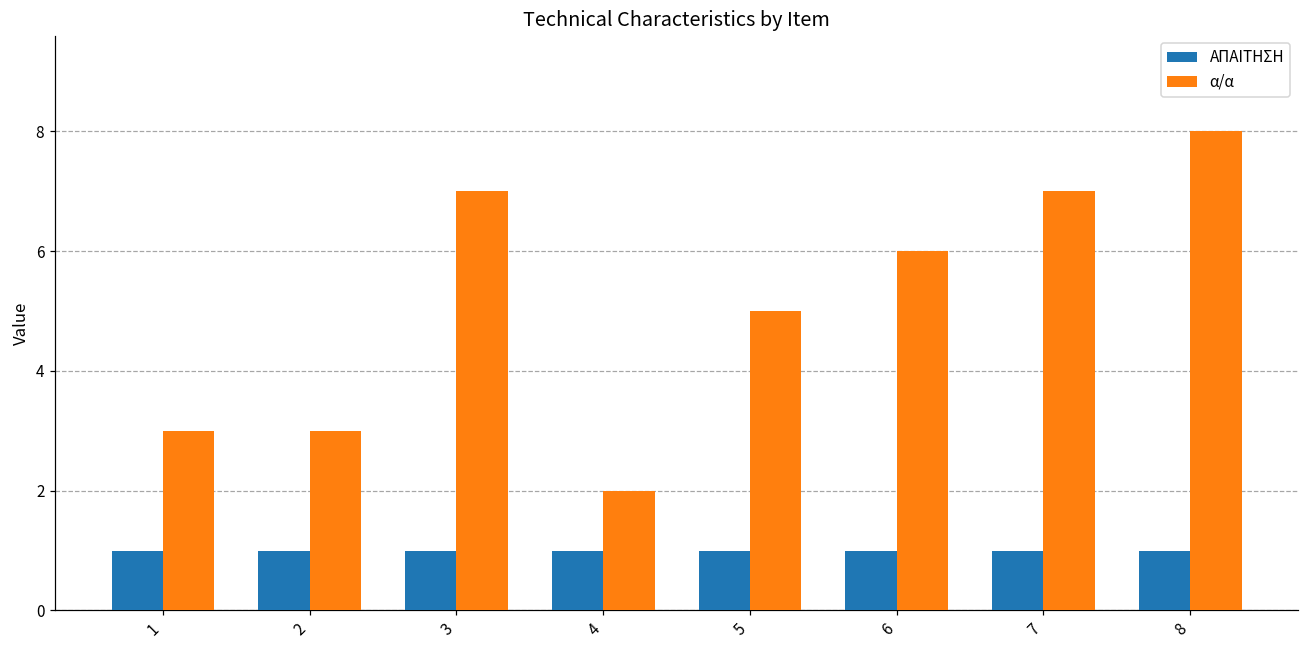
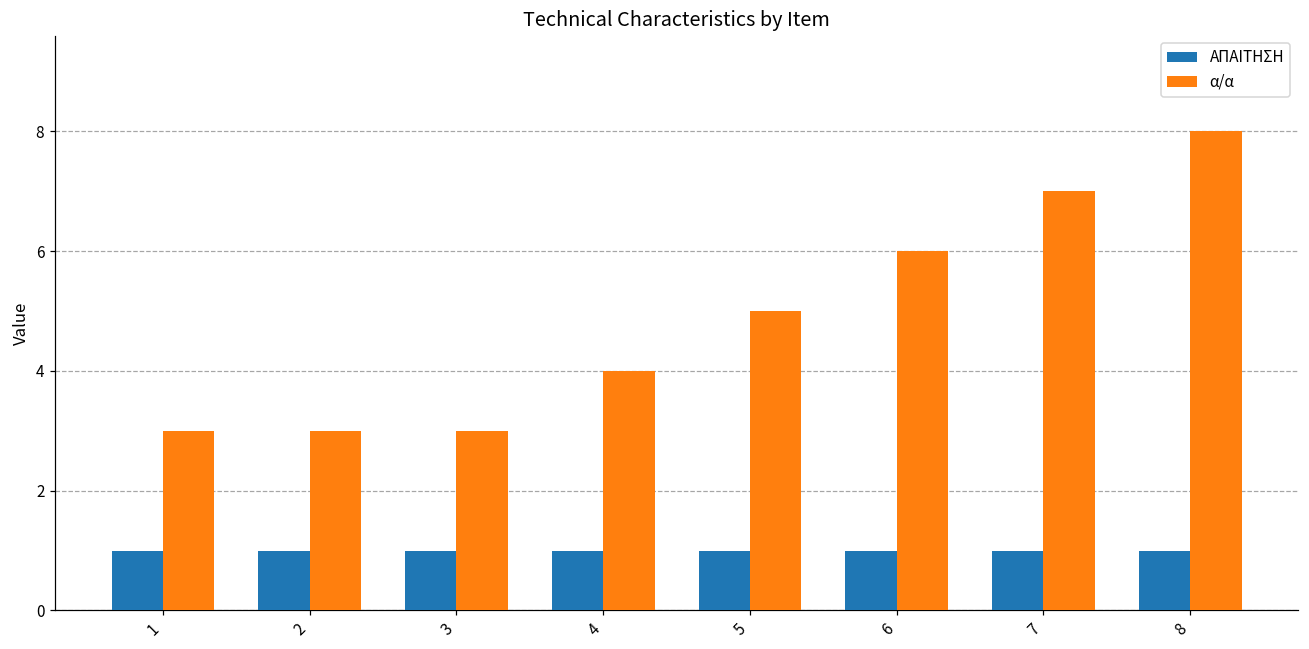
  {
    "ΑΠΑΙΤΗΣΗ": {
      "1": 1,
      "2": 1,
      "3": 1,
      "4": 1,
      "5": 1,
      "6": 1,
      "7": 1,
      "8": 1
    },
    "α/α": {
      "1": 3,
      "2": 3,
-     "3": 7,
-     "4": 2,
+     "3": 3,
+     "4": 4,
      "5": 5,
      "6": 6,
      "7": 7,
      "8": 8
    }
  }
